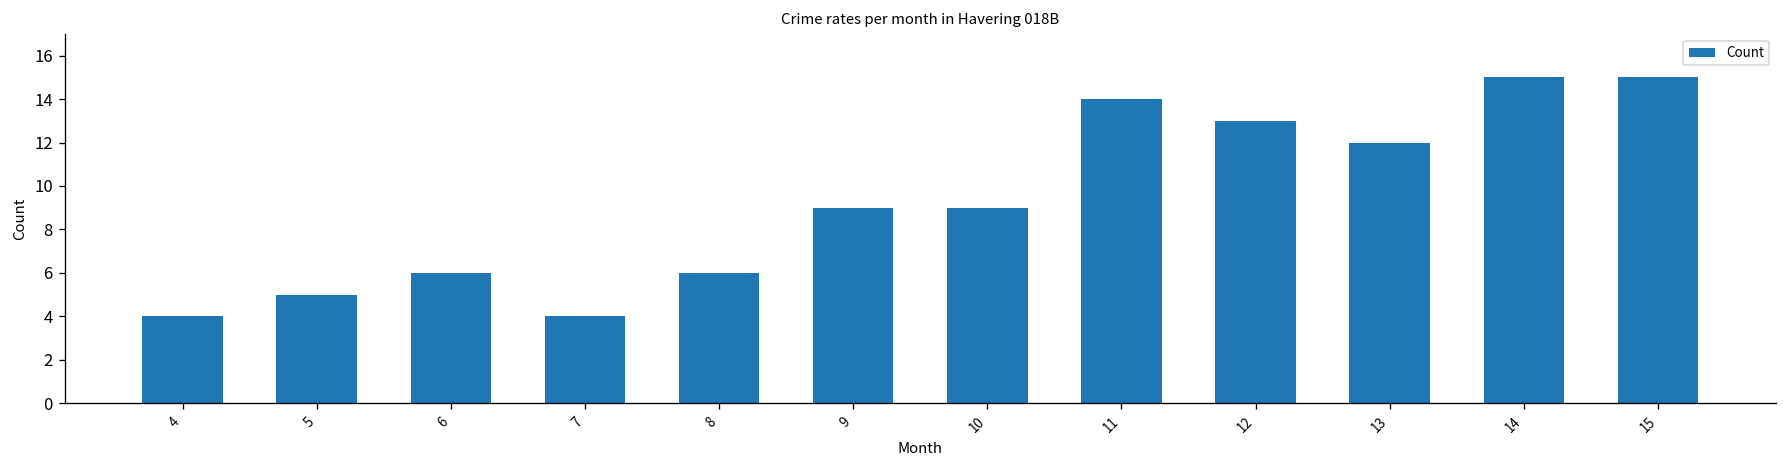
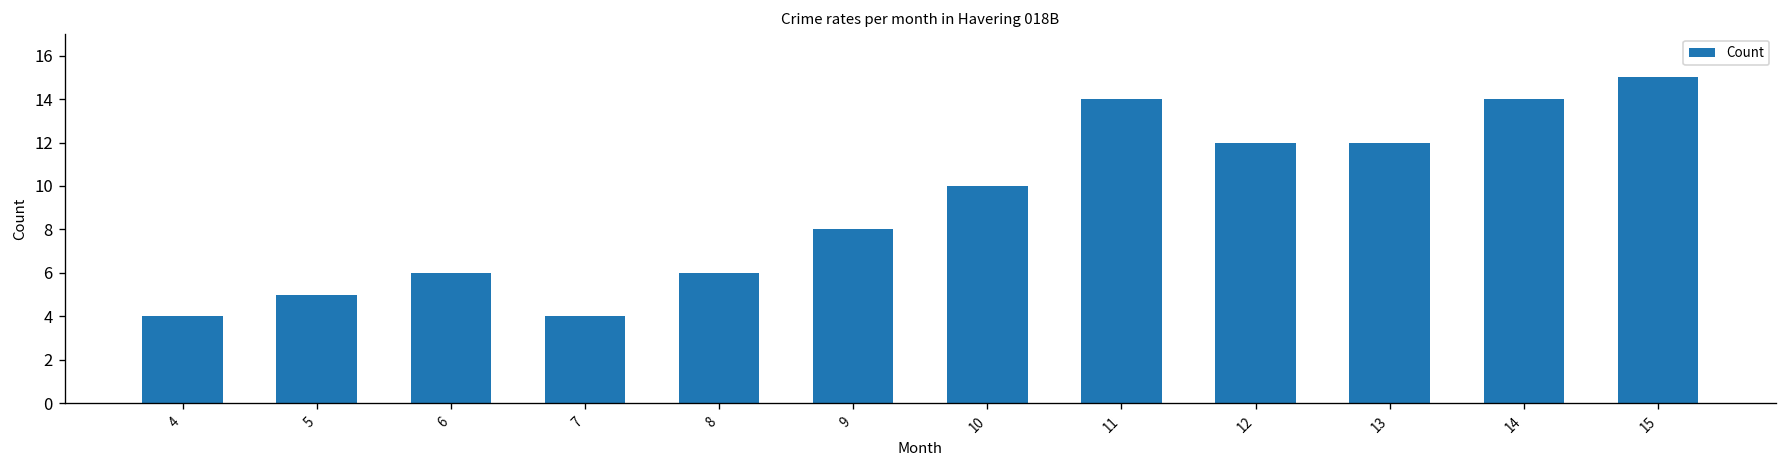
  {
    "4": 4,
    "5": 5,
    "6": 6,
    "7": 4,
    "8": 6,
-   "9": 9,
-   "10": 9,
+   "9": 8,
+   "10": 10,
    "11": 14,
-   "12": 13,
+   "12": 12,
    "13": 12,
-   "14": 15,
+   "14": 14,
    "15": 15
  }
